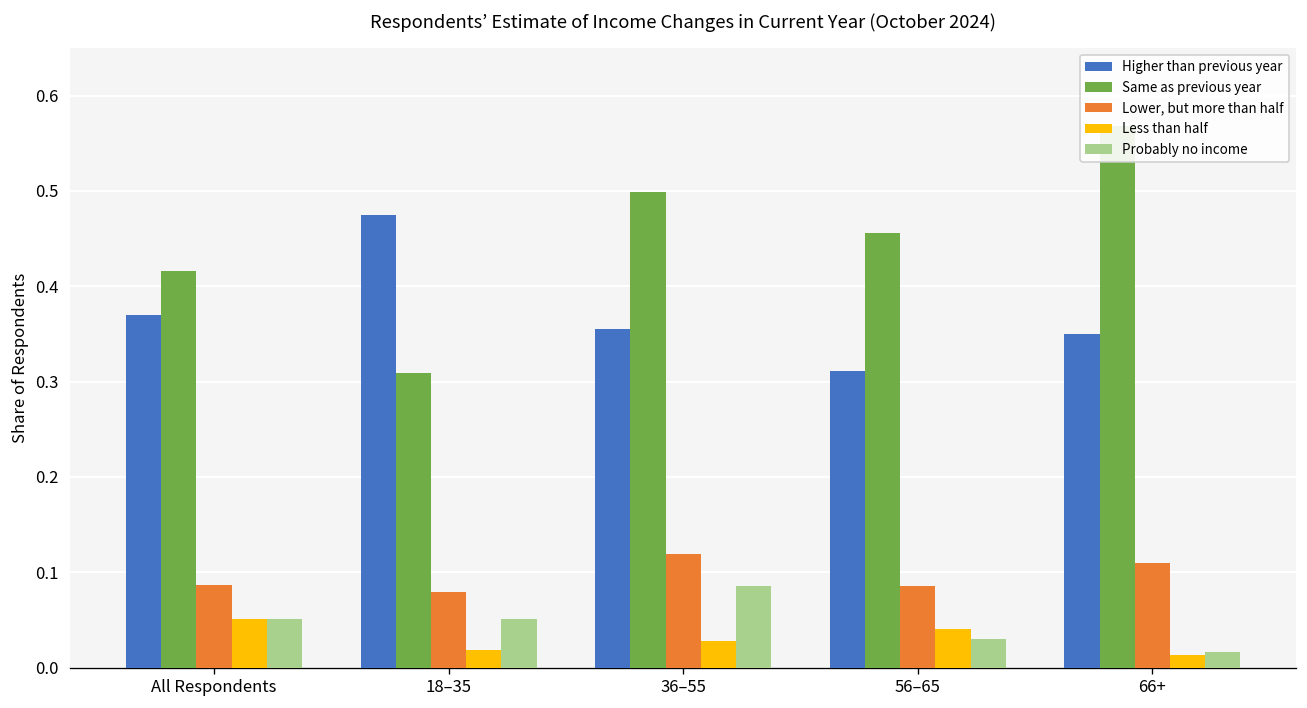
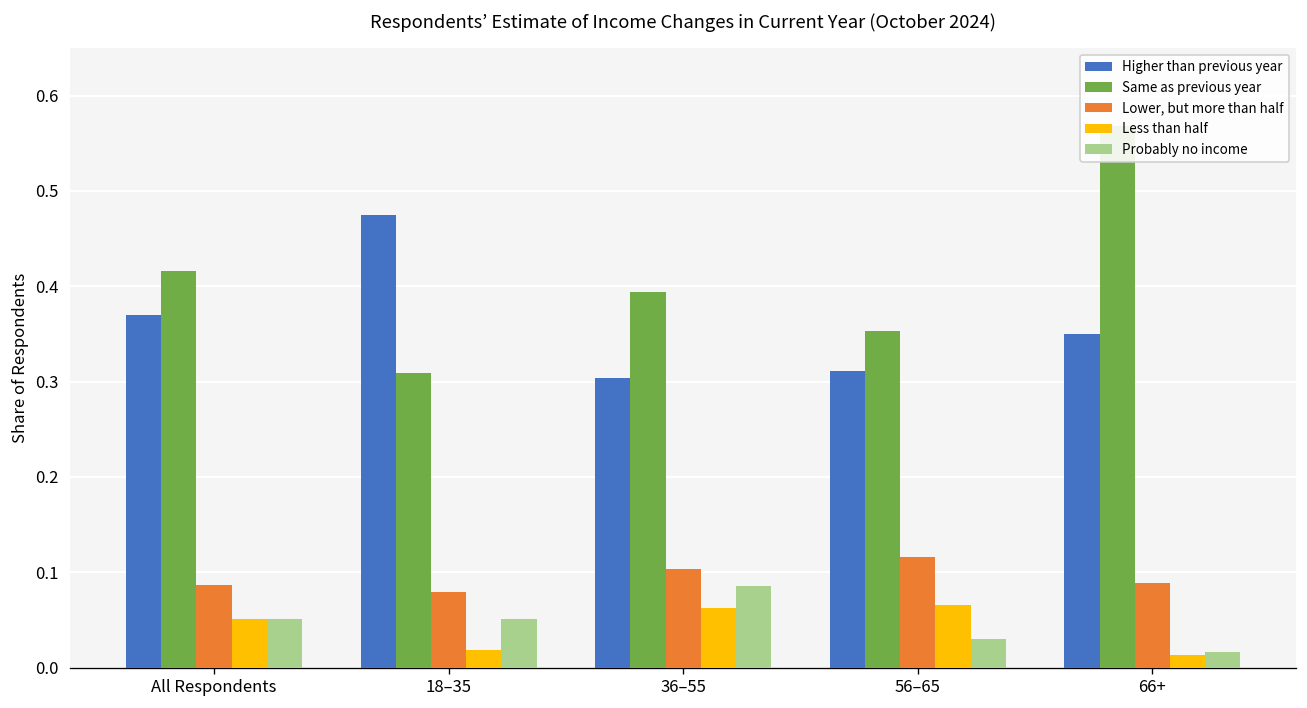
  {
    "Higher than previous year": {
      "All Respondents": 0.37,
      "18–35": 0.47,
-     "36–55": 0.35,
+     "36–55": 0.30,
      "56–65": 0.31,
      "66+": 0.35
    },
    "Same as previous year": {
      "All Respondents": 0.42,
      "18–35": 0.31,
-     "36–55": 0.50,
-     "56–65": 0.46
+     "36–55": 0.39,
+     "56–65": 0.35
    },
    "Lower, but more than half": {
      "All Respondents": 0.09,
      "18–35": 0.08,
-     "36–55": 0.12,
-     "56–65": 0.09,
-     "66+": 0.11
+     "36–55": 0.10,
+     "56–65": 0.12,
+     "66+": 0.09
    },
    "Less than half": {
      "All Respondents": 0.05,
      "18–35": 0.02,
-     "36–55": 0.03,
-     "56–65": 0.04,
+     "36–55": 0.06,
+     "56–65": 0.07,
      "66+": 0.01
    },
    "Probably no income": {
      "All Respondents": 0.05,
      "18–35": 0.05,
      "36–55": 0.09,
      "56–65": 0.03,
      "66+": 0.02
    }
  }
